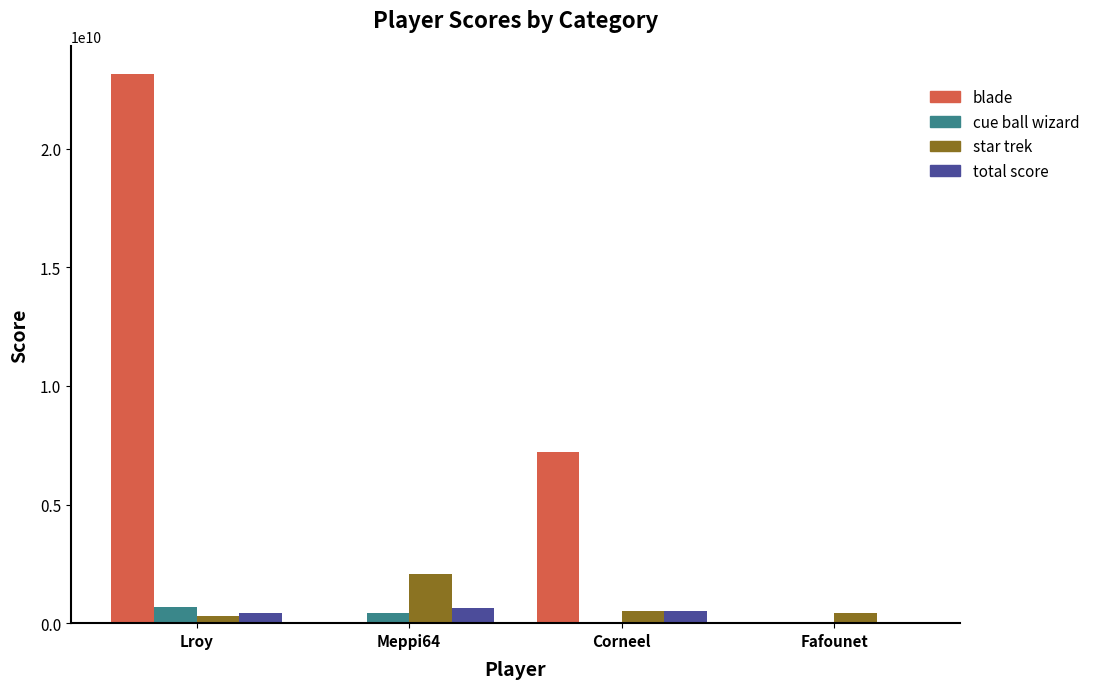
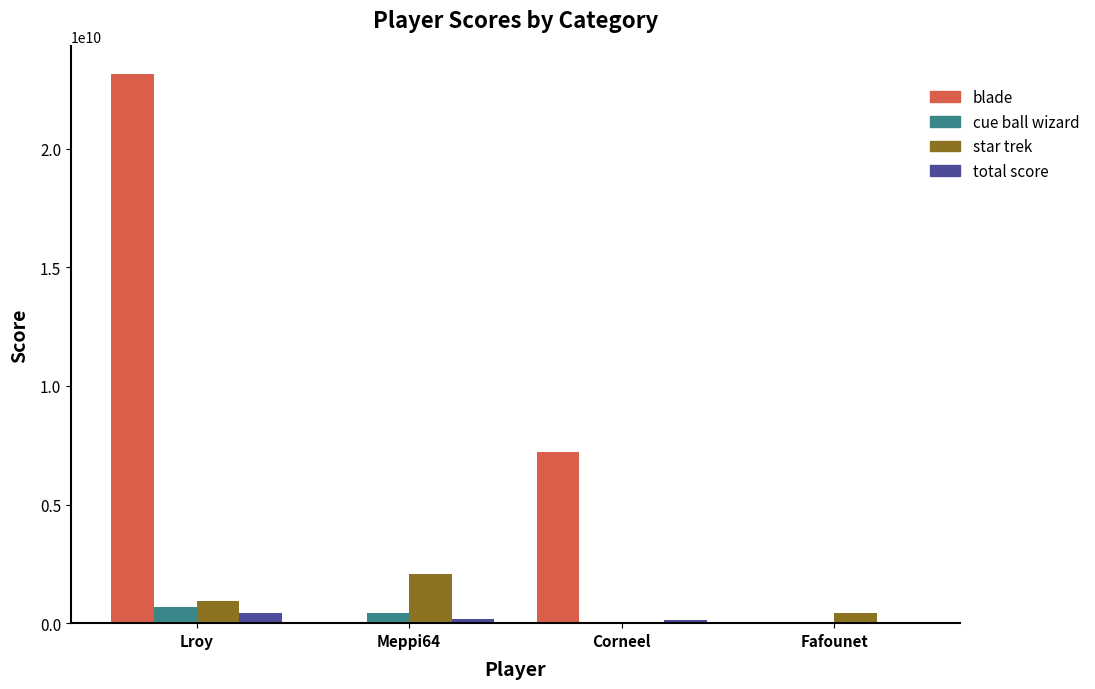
  {
    "blade": {
      "Lroy": 23200000000,
      "Meppi64": 0,
      "Corneel": 7200000000,
      "Fafounet": 0
    },
    "cue ball wizard": {
      "Lroy": 700000000,
      "Meppi64": 400000000,
      "Fafounet": 0
    },
    "star trek": {
-     "Lroy": 300000000,
+     "Lroy": 900000000,
      "Meppi64": 2100000000,
-     "Corneel": 500000000,
+     "Corneel": 100000000,
      "Fafounet": 400000000
    },
    "total score": {
      "Lroy": 400000000,
-     "Meppi64": 600000000,
-     "Corneel": 500000000
+     "Meppi64": 200000000,
+     "Corneel": 100000000
    }
  }
